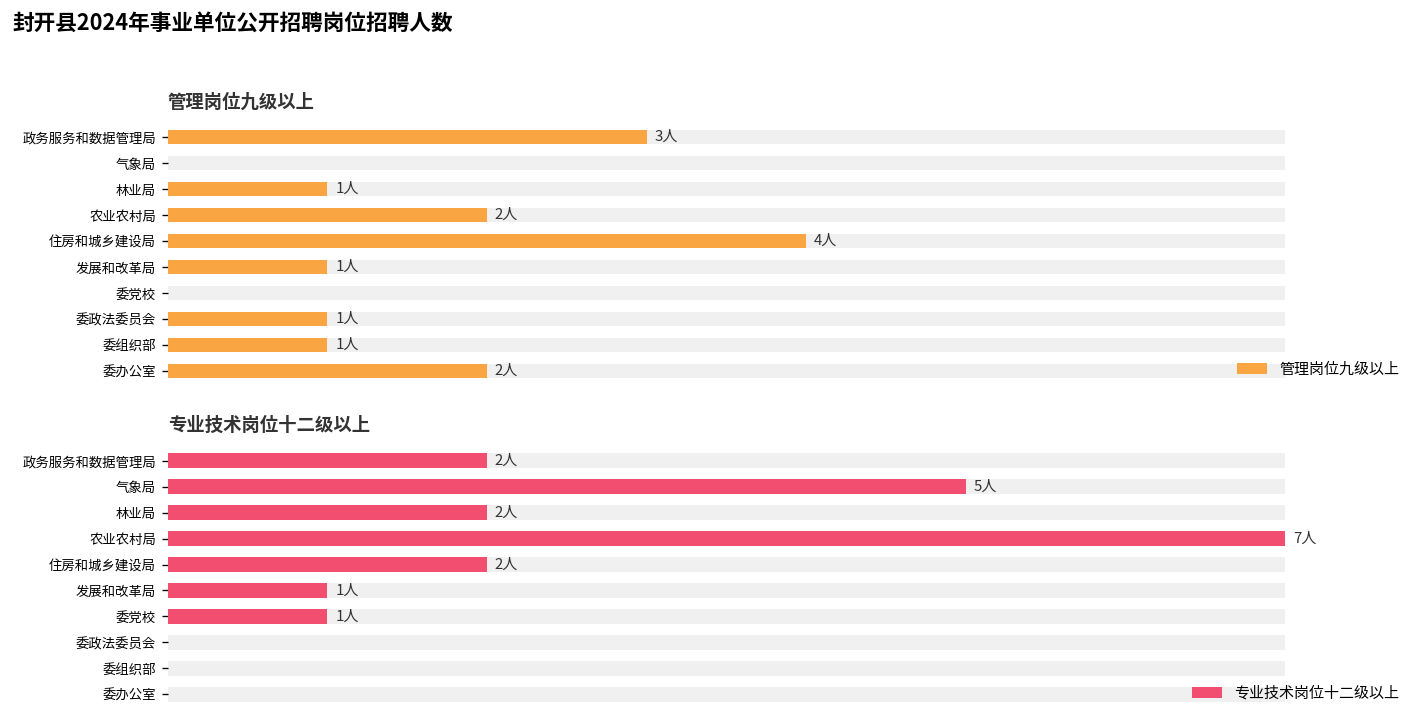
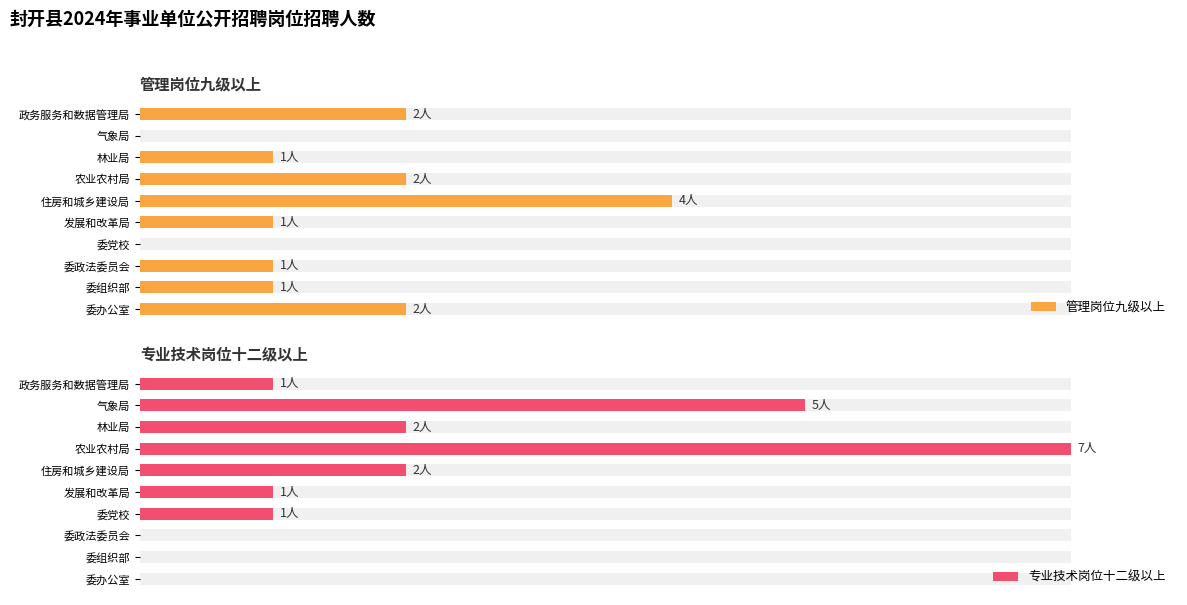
  {
    "管理岗位九级以上": {
      "管理岗位九级以上": {
-       "政务服务和数据管理局": "3人"
+       "政务服务和数据管理局": "2人"
      }
    },
    "专业技术岗位十二级以上": {
      "专业技术岗位十二级以上": {
-       "政务服务和数据管理局": "2人",
+       "政务服务和数据管理局": "1人",
        "农业农村局": "7人"
      }
    }
  }
